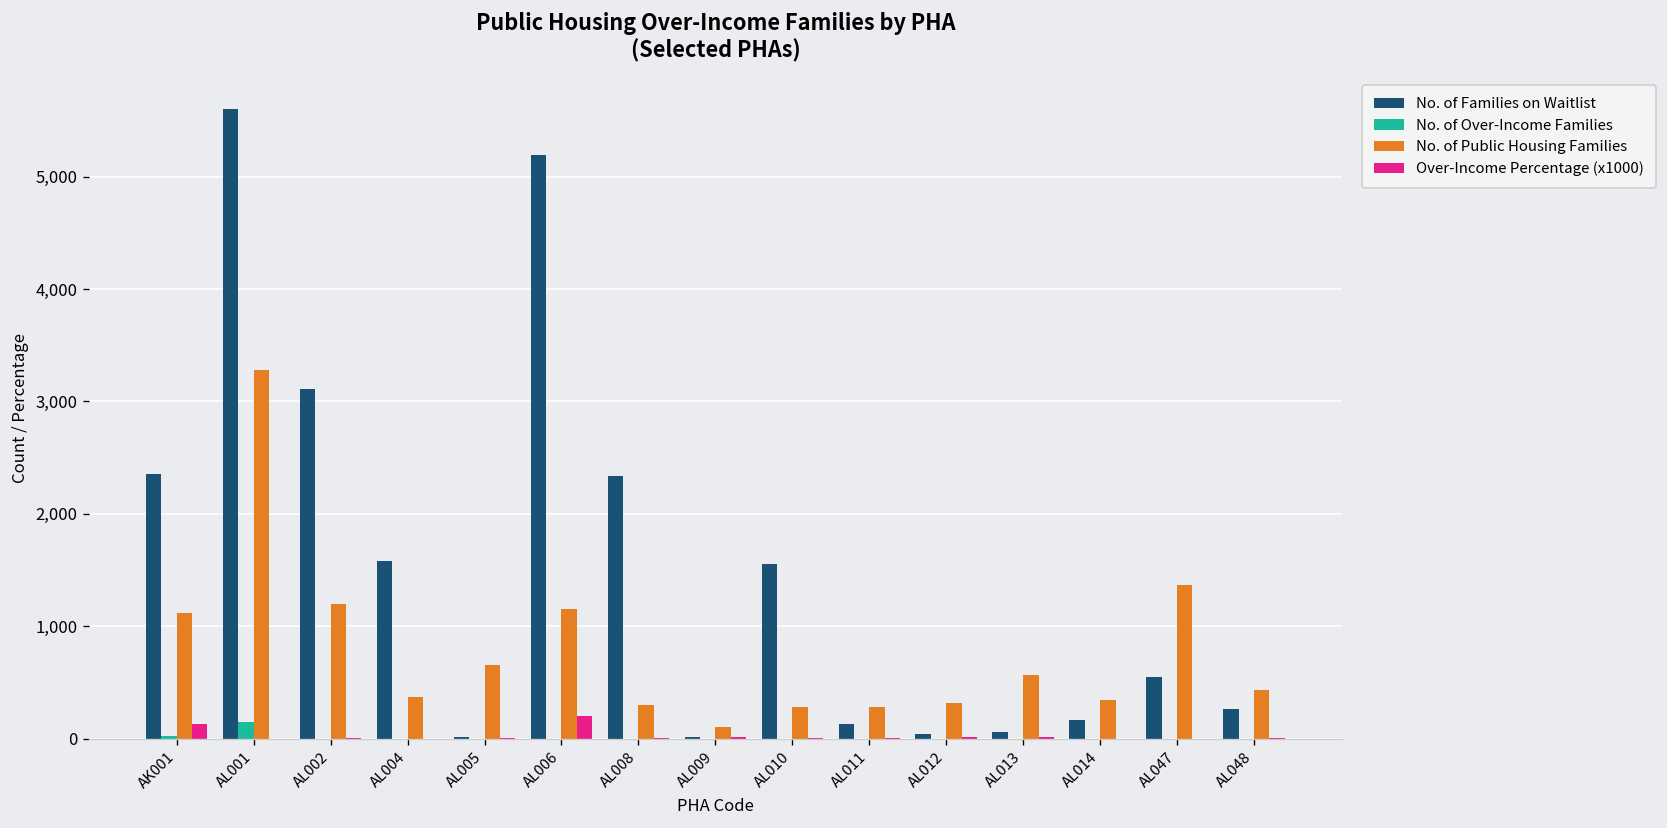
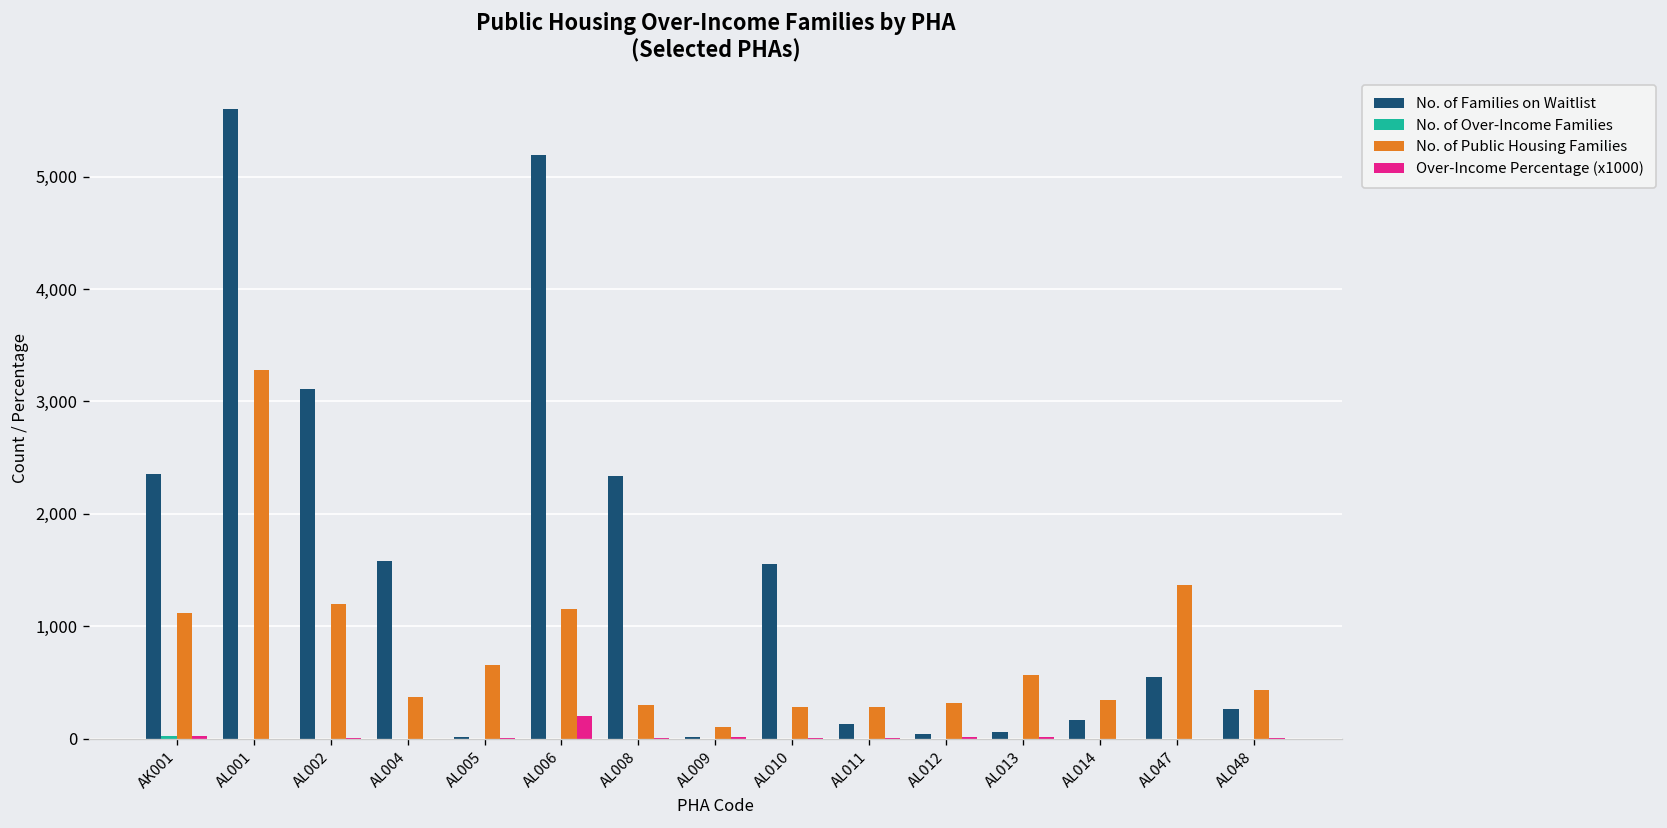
  {
    "No. of Families on Waitlist": {
      "AK001": "2,400",
      "AL001": "5,600",
      "AL002": "3,100",
      "AL004": "1,600",
      "AL006": "5,200",
      "AL008": "2,300",
      "AL010": "1,600",
      "AL011": "100",
      "AL012": "0",
      "AL013": "100",
      "AL014": "200",
      "AL047": "600",
      "AL048": "300"
    },
    "No. of Over-Income Families": {
      "AK001": "0",
-     "AL001": "200",
+     "AL001": "0",
      "AL002": "0",
      "AL004": "0",
      "AL005": "0",
      "AL006": "0",
      "AL008": "0",
      "AL009": "0",
      "AL010": "0",
      "AL011": "0",
      "AL012": "0",
      "AL013": "0",
      "AL014": "0",
      "AL047": "0",
      "AL048": "0"
    },
    "No. of Public Housing Families": {
      "AK001": "1,100",
      "AL001": "3,300",
      "AL002": "1,200",
      "AL004": "400",
      "AL005": "700",
      "AL006": "1,200",
      "AL008": "300",
      "AL009": "100",
      "AL010": "300",
      "AL011": "300",
      "AL012": "300",
      "AL013": "600",
      "AL014": "300",
      "AL047": "1,400",
      "AL048": "400"
    },
    "Over-Income Percentage (x1000)": {
-     "AK001": "100",
+     "AK001": "0",
      "AL004": "0",
      "AL006": "200",
      "AL014": "0",
      "AL047": "0"
    }
  }
